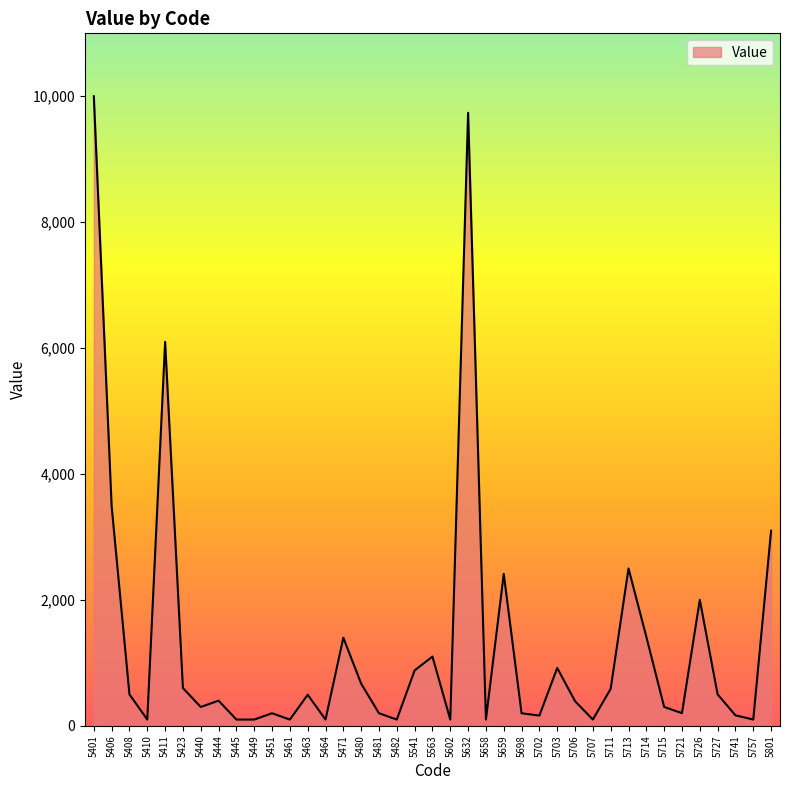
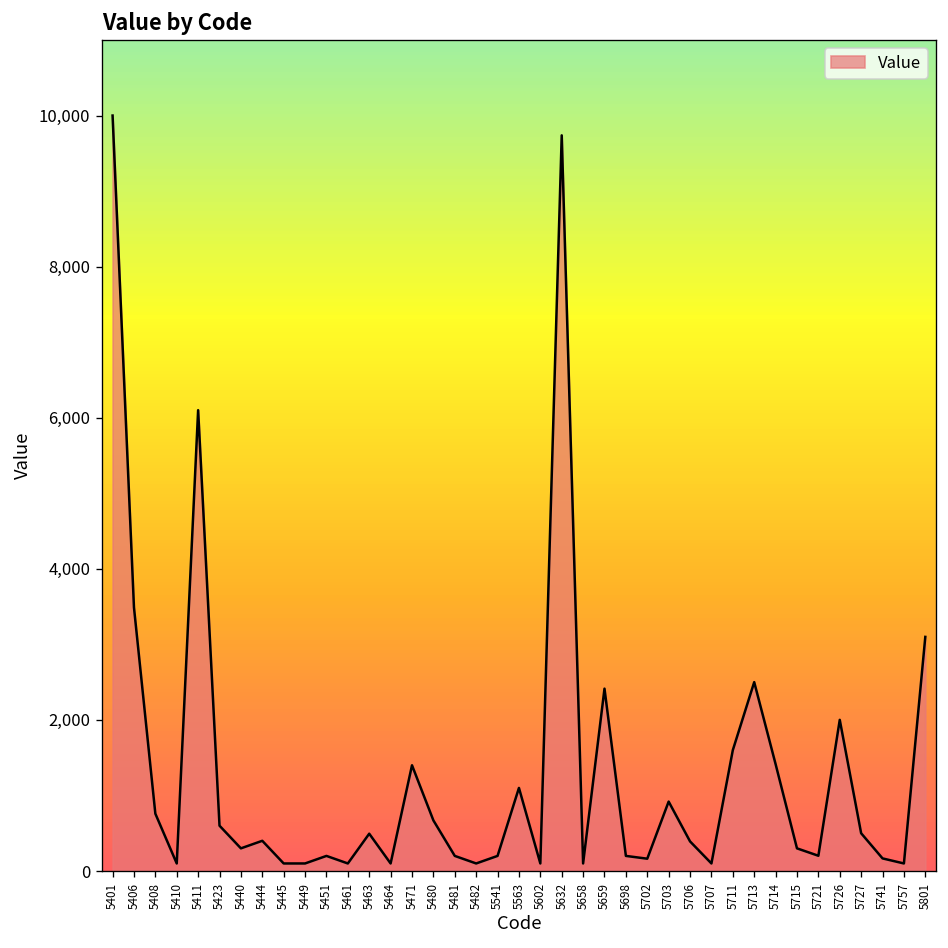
  {
    "5401": "10,000",
    "5406": "3,500",
-   "5408": "500",
+   "5408": "800",
    "5410": "100",
    "5411": "6,100",
    "5423": "600",
    "5440": "300",
    "5444": "400",
    "5445": "100",
    "5449": "100",
    "5451": "200",
    "5461": "100",
    "5463": "500",
    "5464": "100",
    "5471": "1,400",
    "5480": "700",
    "5481": "200",
    "5482": "100",
-   "5541": "900",
+   "5541": "200",
    "5563": "1,100",
    "5602": "100",
    "5632": "9,700",
    "5658": "100",
    "5659": "2,400",
    "5698": "200",
    "5702": "200",
    "5703": "900",
    "5706": "400",
    "5707": "100",
-   "5711": "600",
+   "5711": "1,600",
    "5713": "2,500",
    "5714": "1,400",
    "5715": "300",
    "5721": "200",
    "5726": "2,000",
    "5727": "500",
    "5741": "200",
    "5757": "100",
    "5801": "3,100"
  }
